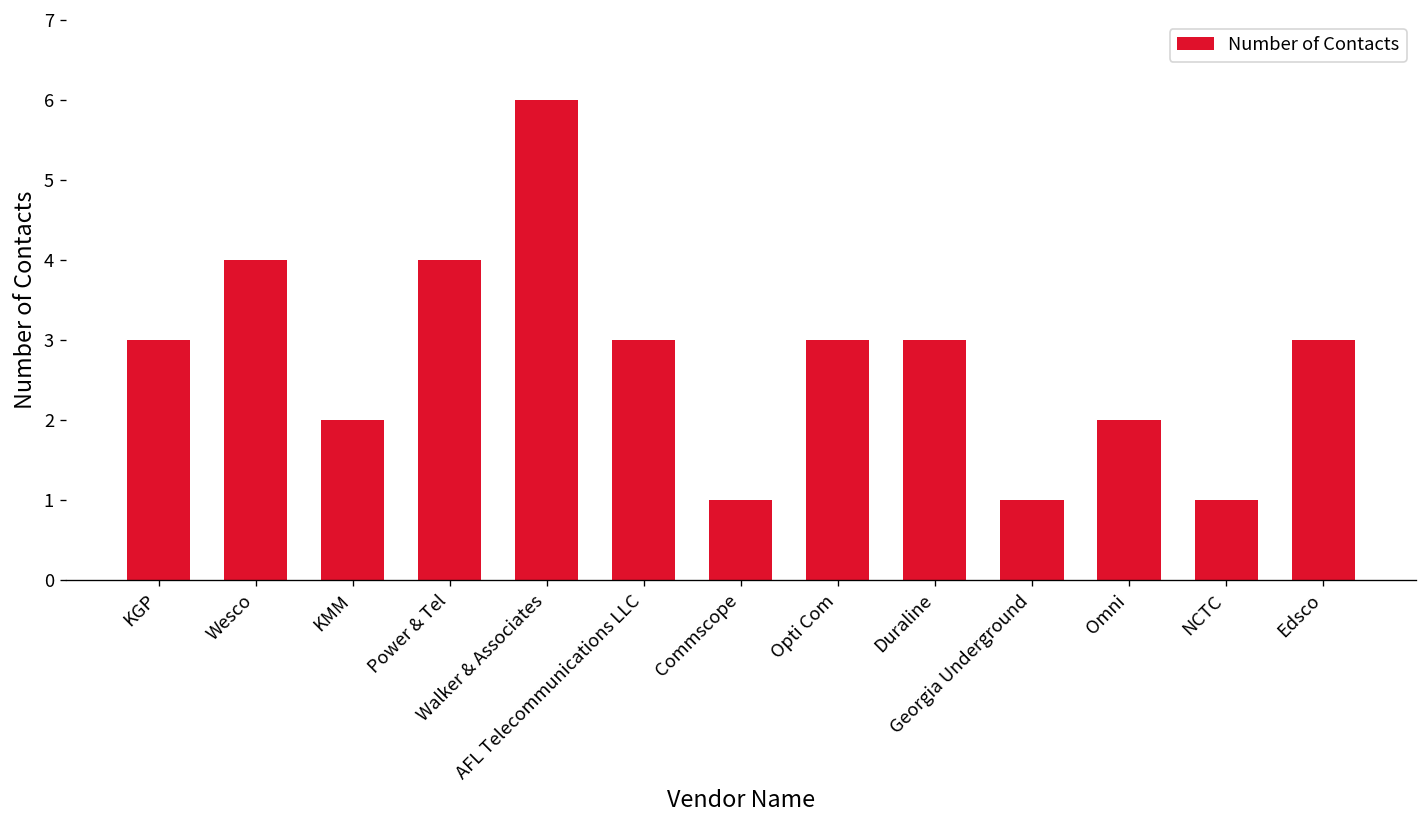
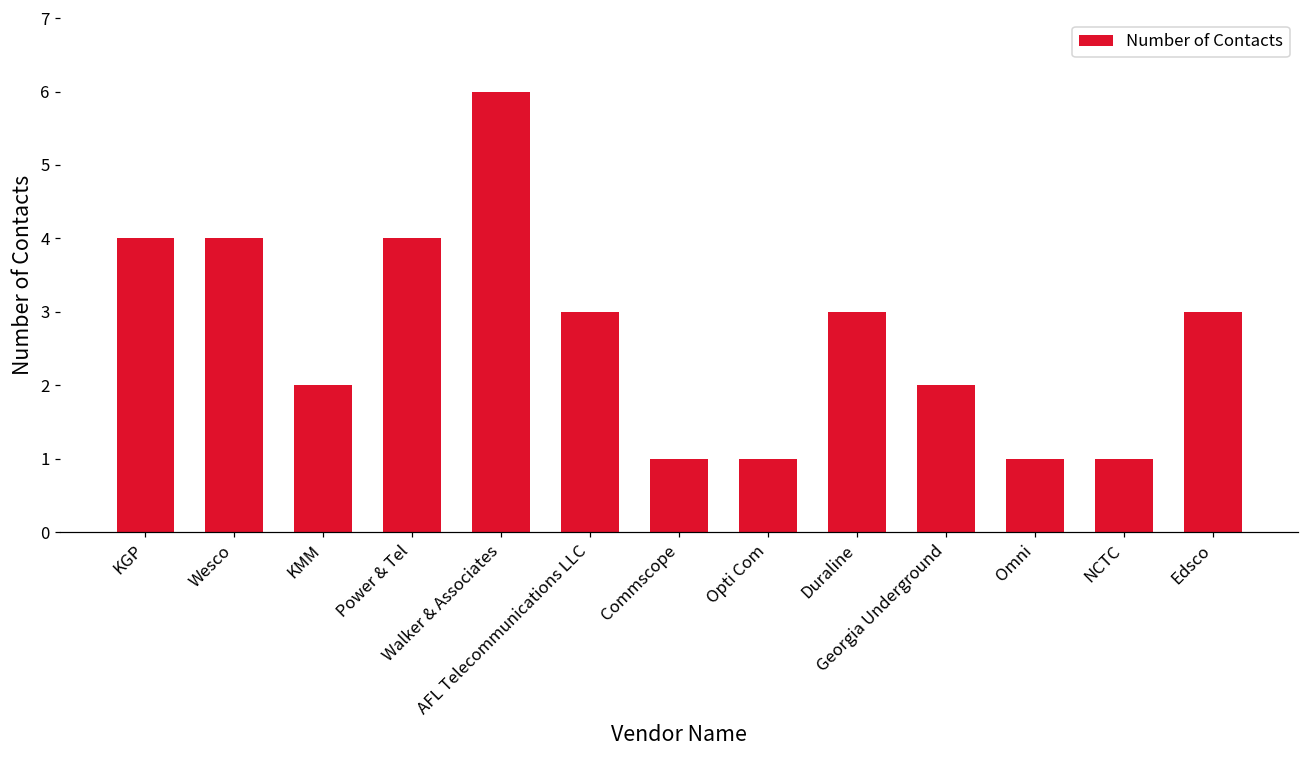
  {
-   "KGP": 3,
+   "KGP": 4,
    "Wesco": 4,
    "KMM": 2,
    "Power & Tel": 4,
    "Walker & Associates": 6,
    "AFL Telecommunications LLC": 3,
    "Commscope": 1,
-   "Opti Com": 3,
+   "Opti Com": 1,
    "Duraline": 3,
-   "Georgia Underground": 1,
-   "Omni": 2,
+   "Georgia Underground": 2,
+   "Omni": 1,
    "NCTC": 1,
    "Edsco": 3
  }
